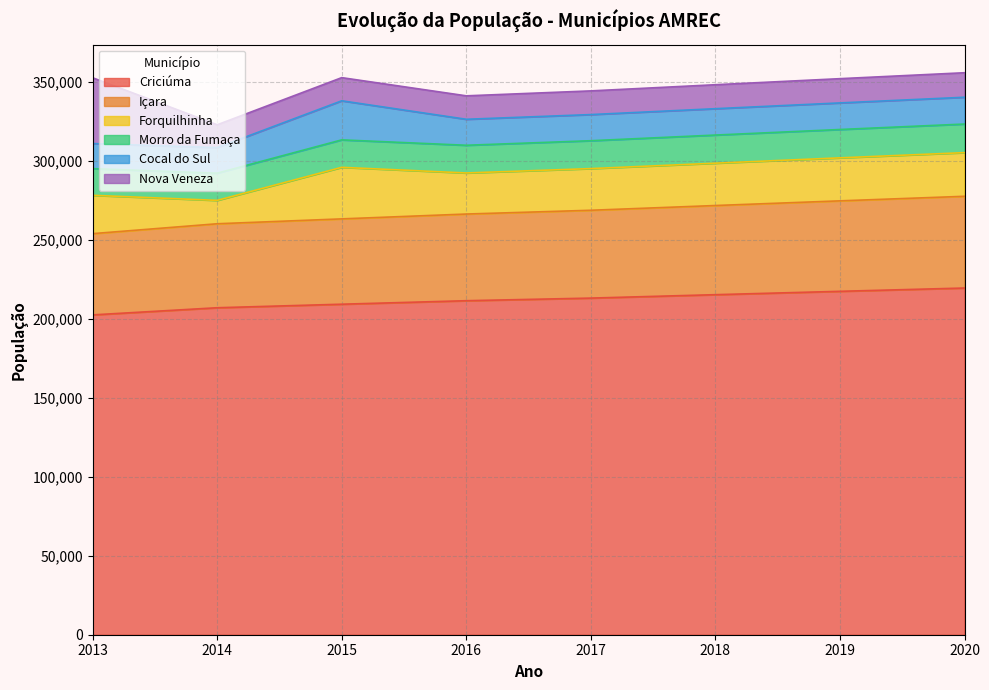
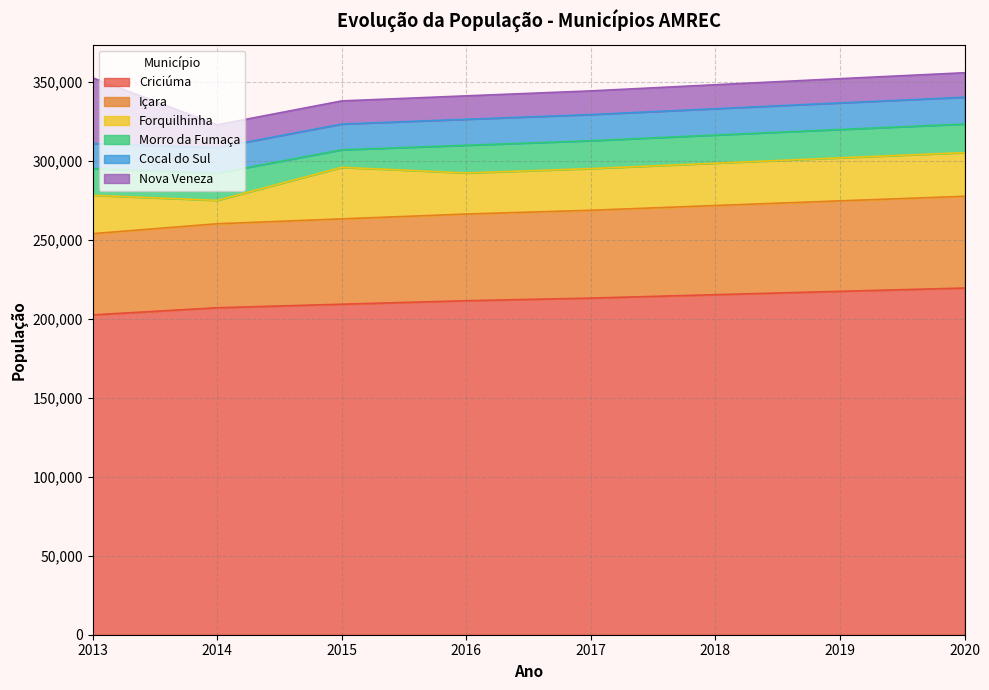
  {
    "Forquilhinha": {
      "2013": "24,000",
      "2014": "15,000",
      "2015": "33,000",
      "2016": "26,000",
      "2017": "26,000",
      "2018": "27,000",
      "2019": "27,000",
      "2020": "28,000"
    },
    "Morro da Fumaça": {
      "2013": "17,000",
-     "2015": "17,000",
+     "2015": "11,000",
      "2016": "18,000",
      "2017": "18,000",
      "2018": "18,000",
      "2019": "18,000",
      "2020": "18,000"
    },
    "Cocal do Sul": {
      "2013": "16,000",
-     "2015": "25,000",
+     "2015": "16,000",
      "2016": "16,000",
      "2017": "17,000",
      "2018": "17,000",
      "2019": "17,000",
      "2020": "17,000"
    },
    "Nova Veneza": {
      "2013": "42,000",
      "2015": "15,000",
      "2016": "15,000",
      "2017": "15,000",
      "2018": "15,000",
      "2019": "15,000",
      "2020": "16,000"
    }
  }
